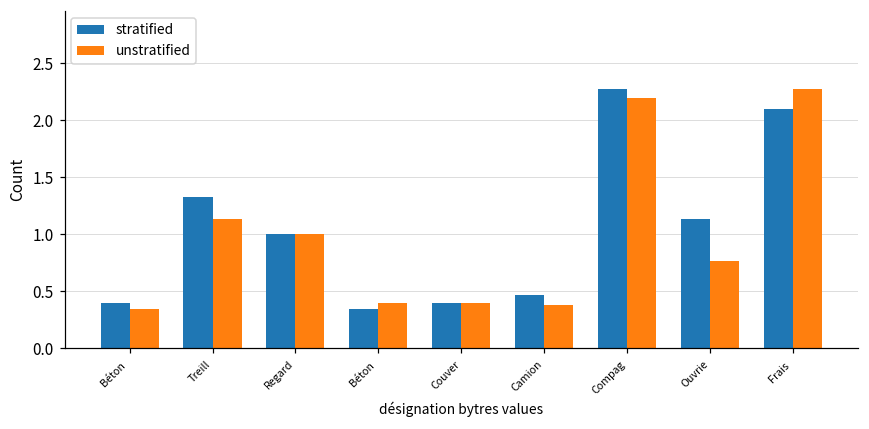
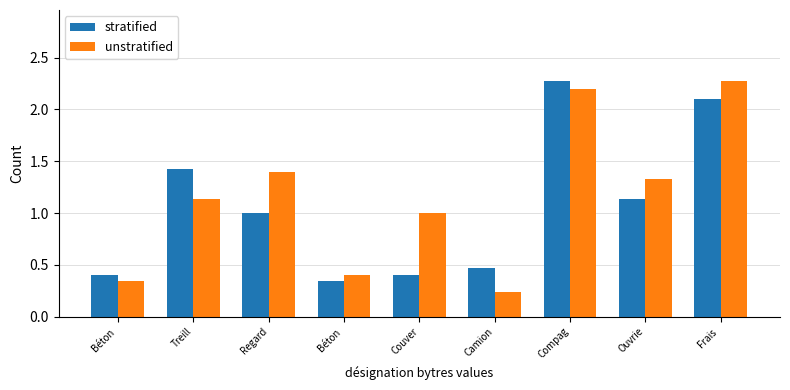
  {
    "stratified": {
-     "Treill": 1.33,
+     "Treill": 1.42,
      "Regard": 1.00,
      "Couver": 0.40,
      "Camion": 0.47,
      "Compag": 2.28,
      "Ouvrie": 1.14,
      "Frais": 2.10
    },
    "unstratified": {
      "Treill": 1.14,
-     "Regard": 1.0,
-     "Couver": 0.4,
-     "Camion": 0.38,
+     "Regard": 1.4,
+     "Couver": 1.0,
+     "Camion": 0.24,
      "Compag": 2.20,
-     "Ouvrie": 0.77,
+     "Ouvrie": 1.33,
      "Frais": 2.28
    }
  }
